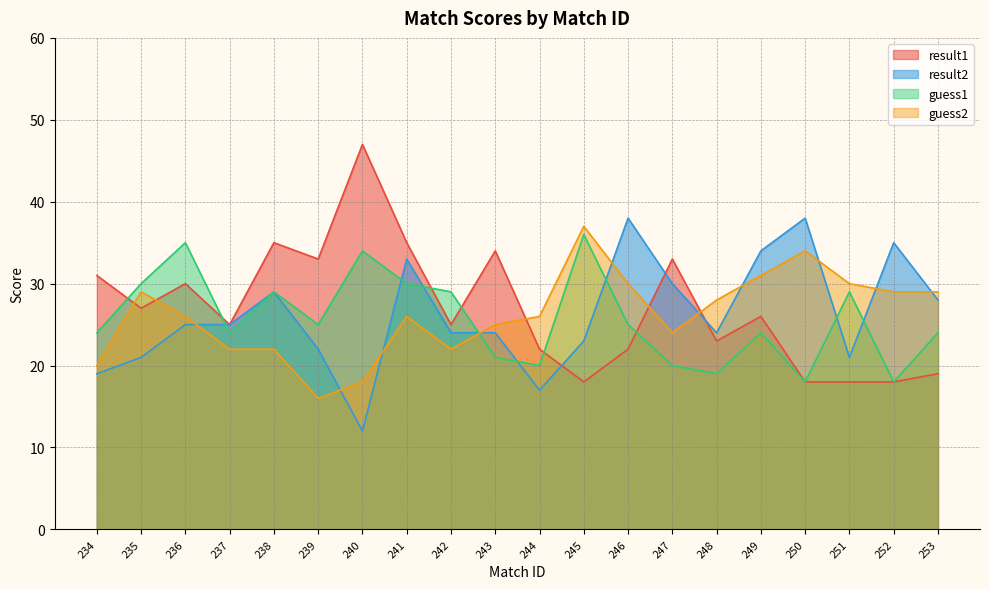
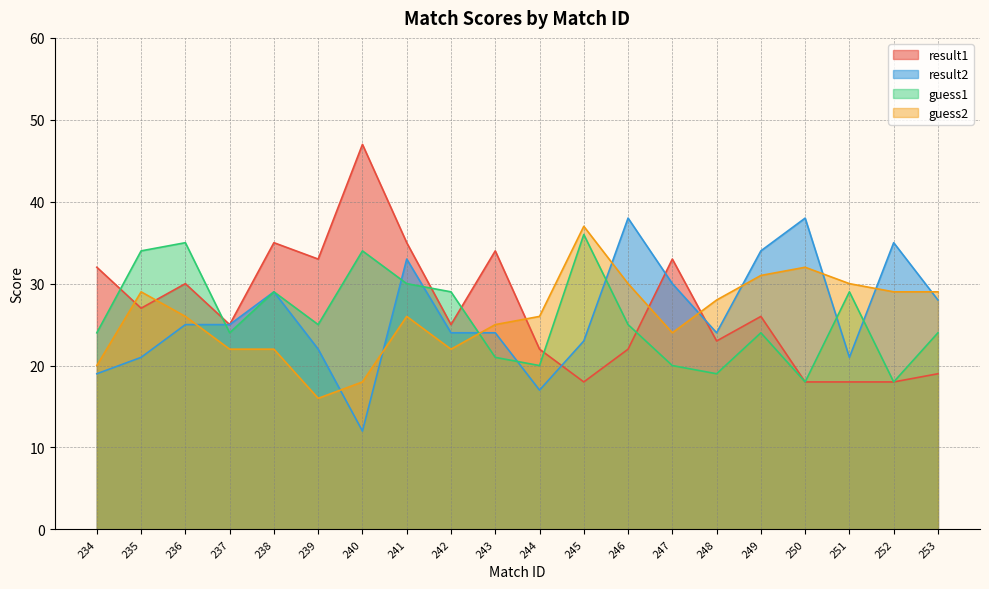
  {
    "result1": {
-     "234": 31,
+     "234": 32,
      "235": 27,
      "236": 30,
      "238": 35,
      "239": 33,
      "240": 47,
      "241": 35,
      "242": 25,
      "243": 34,
      "244": 22,
      "245": 18,
      "246": 22,
      "247": 33,
      "248": 23,
      "249": 26,
      "251": 18,
      "253": 19
    },
    "result2": {
      "234": 19,
      "235": 21,
      "236": 25,
      "239": 22,
      "240": 12,
      "241": 33,
      "242": 24,
      "243": 24,
      "244": 17,
      "245": 23,
      "246": 38,
      "247": 30,
      "248": 24,
      "249": 34,
      "250": 38,
      "251": 21,
      "252": 35,
      "253": 28
    },
    "guess1": {
      "234": 24,
-     "235": 30,
+     "235": 34,
      "236": 35,
      "237": 24,
      "239": 25,
      "240": 34,
      "241": 30,
      "242": 29,
      "243": 21,
      "244": 20,
      "245": 36,
      "246": 25,
      "247": 20,
      "248": 19,
      "249": 24,
      "251": 29,
      "253": 24
    },
    "guess2": {
      "234": 20,
      "235": 29,
      "236": 26,
      "237": 22,
      "238": 22,
      "239": 16,
      "240": 18,
      "241": 26,
      "242": 22,
      "243": 25,
      "244": 26,
      "245": 37,
      "246": 30,
      "247": 24,
      "248": 28,
      "249": 31,
-     "250": 34,
+     "250": 32,
      "251": 30,
      "252": 29,
      "253": 29
    }
  }
